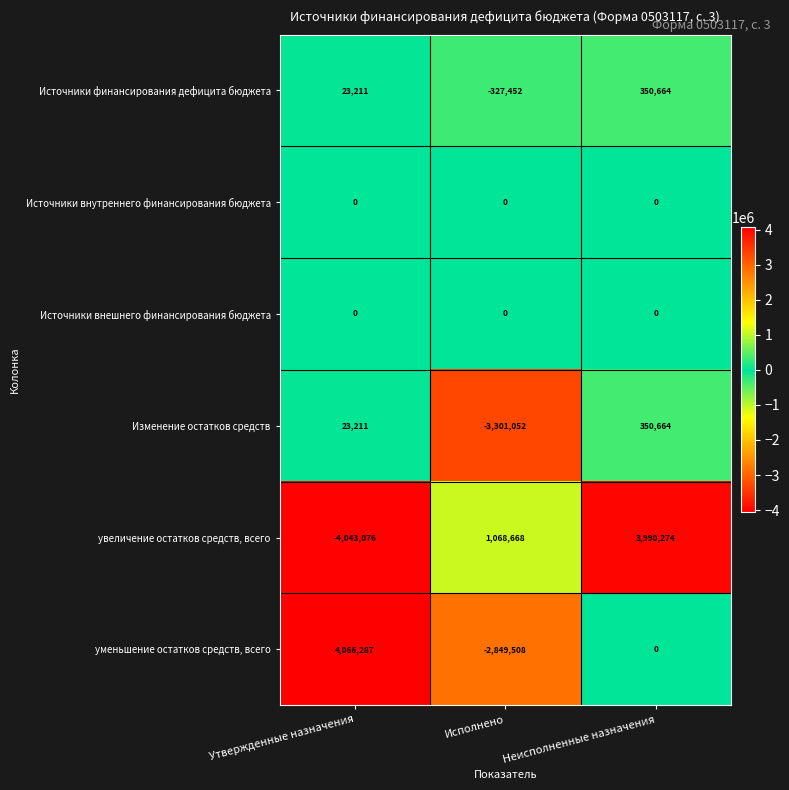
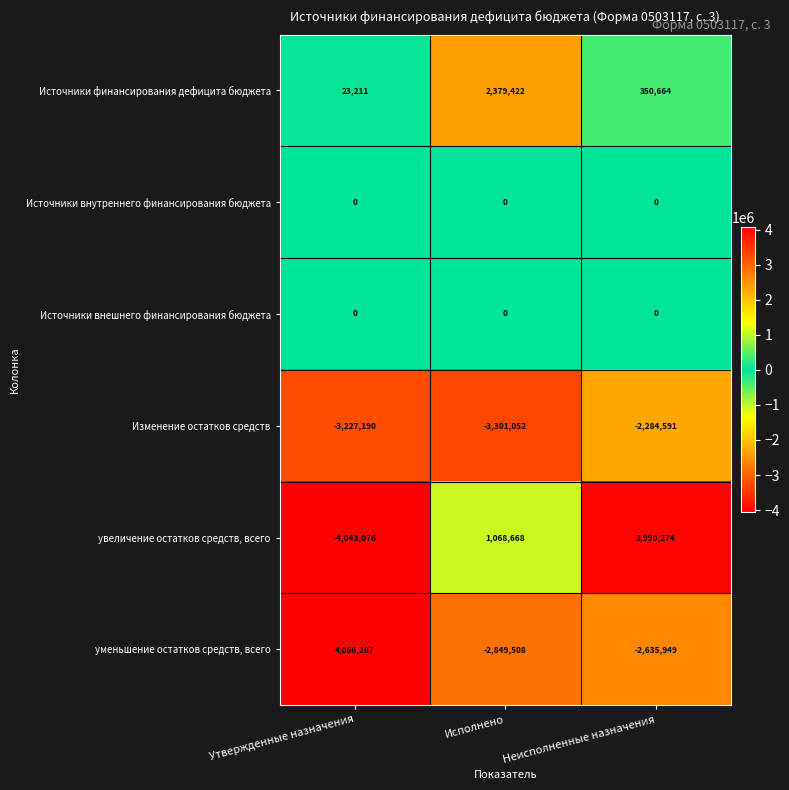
  {
    "Источники финансирования дефицита бюджета": {
      "Утвержденные назначения": "23,211",
-     "Исполнено": "-327,452",
+     "Исполнено": "2,379,422",
      "Неисполненные назначения": "350,664"
    },
    "Источники внутреннего финансирования бюджета": {
      "Утвержденные назначения": "0",
      "Исполнено": "0",
      "Неисполненные назначения": "0"
    },
    "Источники внешнего финансирования бюджета": {
      "Утвержденные назначения": "0",
      "Исполнено": "0",
      "Неисполненные назначения": "0"
    },
    "Изменение остатков средств": {
-     "Утвержденные назначения": "23,211",
+     "Утвержденные назначения": "-3,227,190",
      "Исполнено": "-3,301,052",
-     "Неисполненные назначения": "350,664"
+     "Неисполненные назначения": "-2,284,591"
    },
    "увеличение остатков средств, всего": {
      "Утвержденные назначения": "-4,043,076",
      "Исполнено": "1,068,668",
      "Неисполненные назначения": "3,990,274"
    },
    "уменьшение остатков средств, всего": {
      "Утвержденные назначения": "4,066,287",
      "Исполнено": "-2,849,508",
-     "Неисполненные назначения": "0"
+     "Неисполненные назначения": "-2,635,949"
    }
  }
